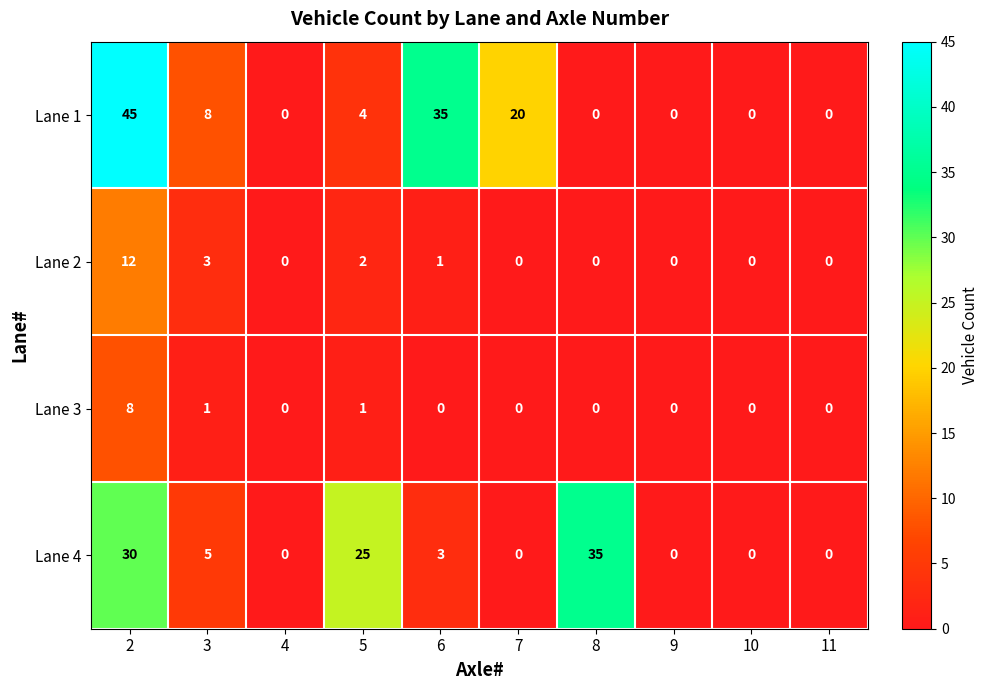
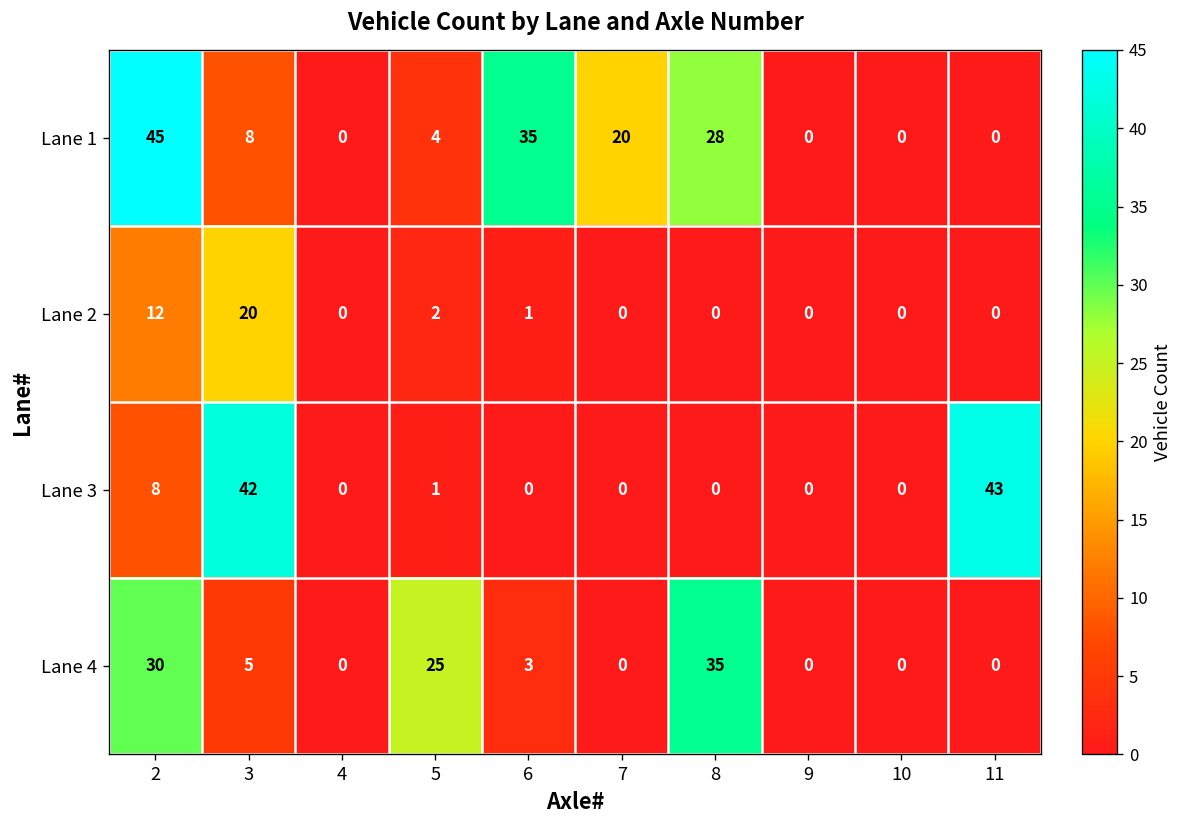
  {
    "Lane 1": {
      "2": 45,
      "3": 8,
      "4": 0,
      "5": 4,
      "6": 35,
      "7": 20,
-     "8": 0,
+     "8": 28,
      "9": 0,
      "10": 0,
      "11": 0
    },
    "Lane 2": {
      "2": 12,
-     "3": 3,
+     "3": 20,
      "4": 0,
      "5": 2,
      "6": 1,
      "7": 0,
      "8": 0,
      "9": 0,
      "10": 0,
      "11": 0
    },
    "Lane 3": {
      "2": 8,
-     "3": 1,
+     "3": 42,
      "4": 0,
      "5": 1,
      "6": 0,
      "7": 0,
      "8": 0,
      "9": 0,
      "10": 0,
-     "11": 0
+     "11": 43
    },
    "Lane 4": {
      "2": 30,
      "3": 5,
      "4": 0,
      "5": 25,
      "6": 3,
      "7": 0,
      "8": 35,
      "9": 0,
      "10": 0,
      "11": 0
    }
  }
